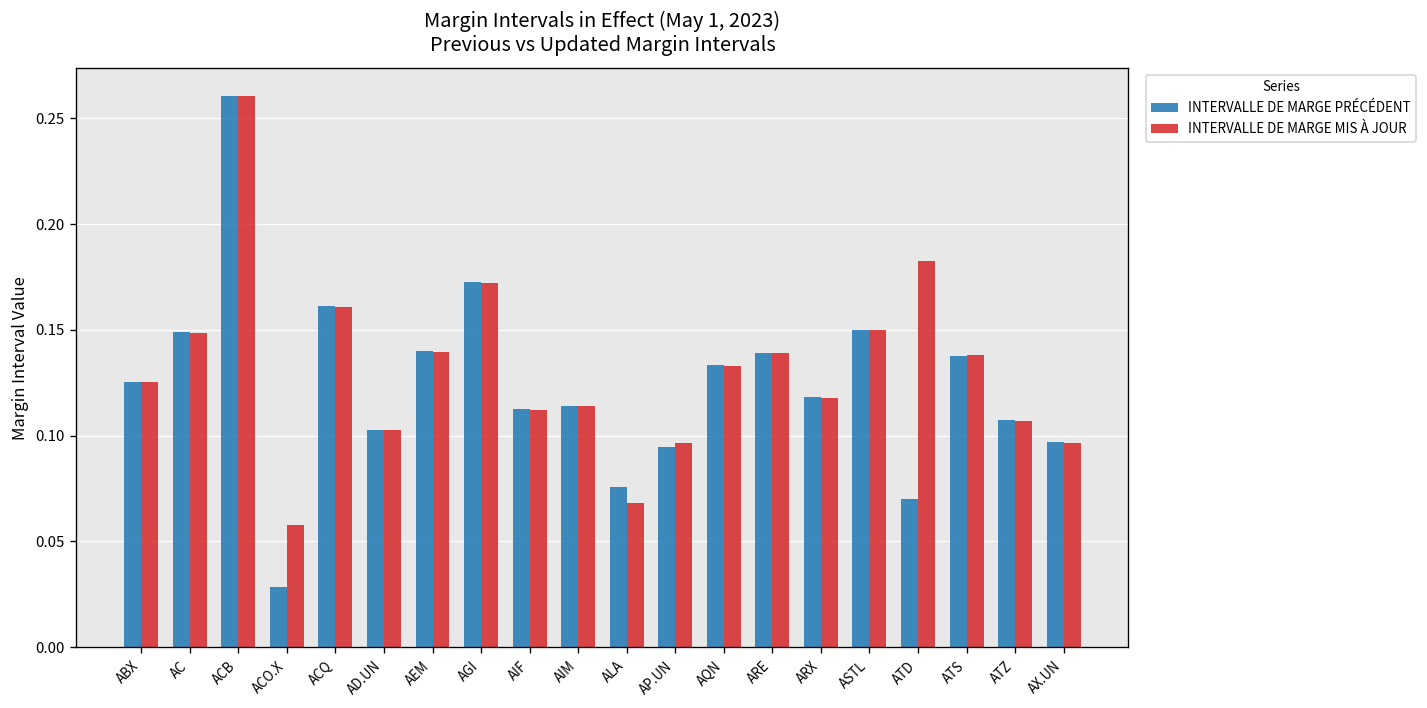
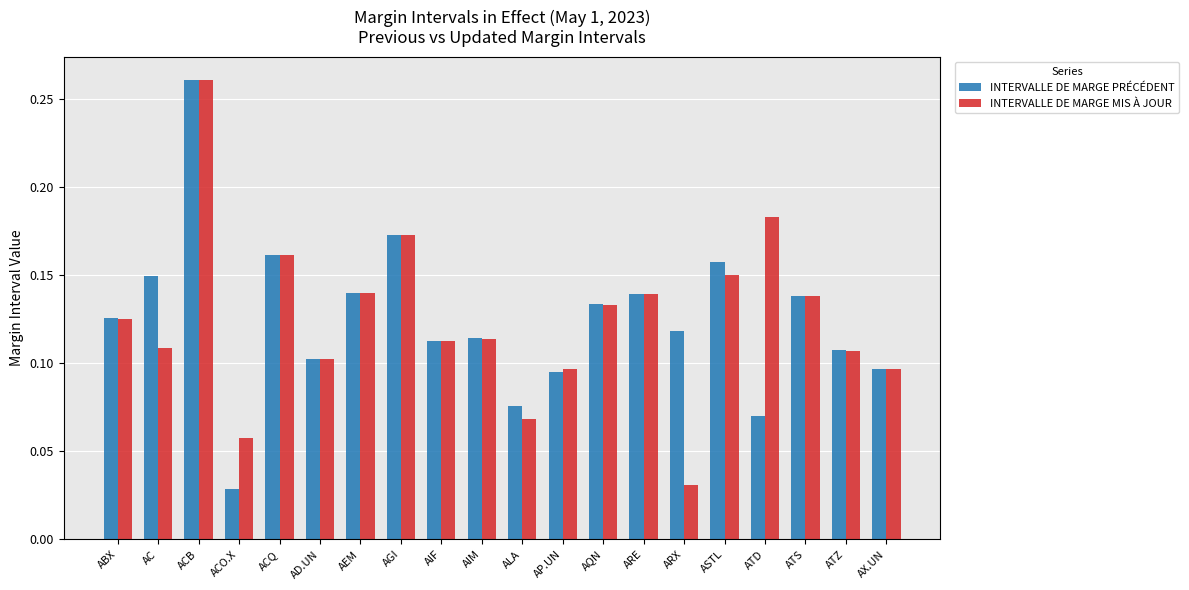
  {
    "INTERVALLE DE MARGE PRÉCÉDENT": {
      "ABX": 0.125,
      "AC": 0.149,
      "ACB": 0.261,
      "ACO.X": 0.029,
      "ACQ": 0.161,
      "AD.UN": 0.103,
      "AEM": 0.140,
      "AGI": 0.173,
      "AIF": 0.113,
      "AIM": 0.114,
      "ALA": 0.076,
      "AP.UN": 0.095,
      "AQN": 0.133,
      "ARE": 0.139,
      "ARX": 0.118,
-     "ASTL": 0.150,
+     "ASTL": 0.157,
      "ATD": 0.070,
      "ATS": 0.138,
      "ATZ": 0.107,
      "AX.UN": 0.097
    },
    "INTERVALLE DE MARGE MIS À JOUR": {
      "ABX": 0.125,
-     "AC": 0.149,
+     "AC": 0.109,
      "ACB": 0.261,
      "ACO.X": 0.058,
      "ACQ": 0.161,
      "AD.UN": 0.103,
      "AEM": 0.140,
      "AGI": 0.172,
      "AIF": 0.112,
      "AIM": 0.114,
      "ALA": 0.068,
      "AP.UN": 0.097,
      "AQN": 0.133,
      "ARE": 0.139,
-     "ARX": 0.118,
+     "ARX": 0.031,
      "ASTL": 0.150,
      "ATD": 0.183,
      "ATS": 0.138,
      "ATZ": 0.107,
      "AX.UN": 0.097
    }
  }
